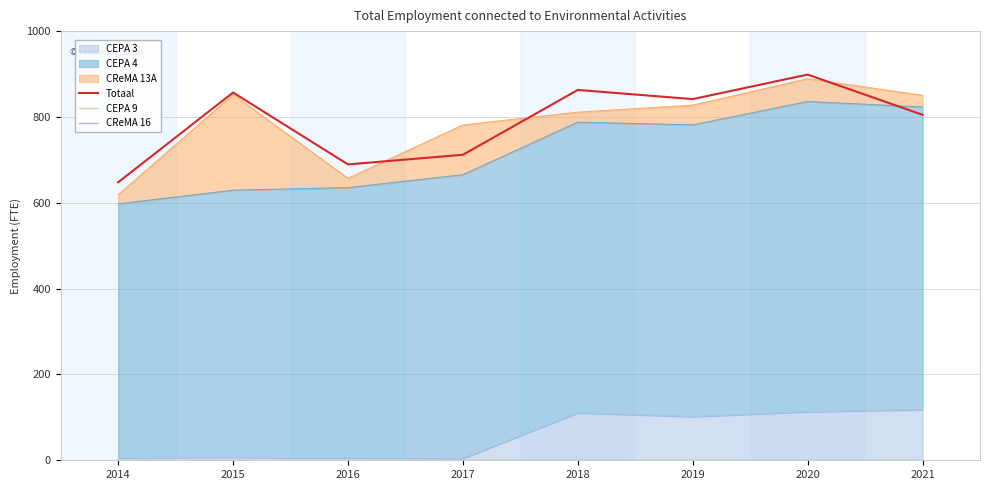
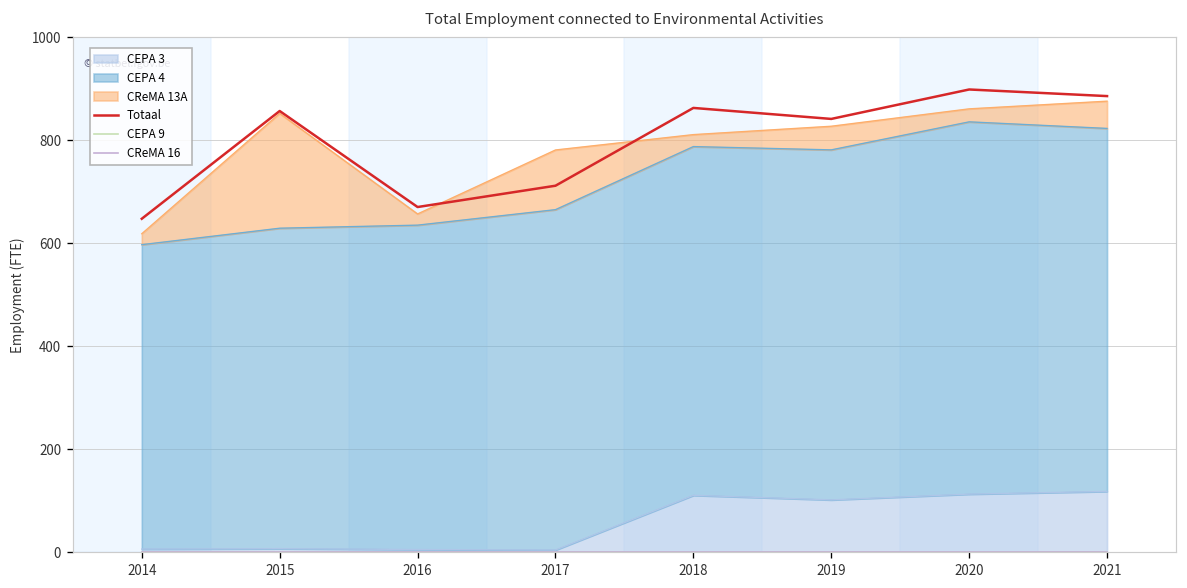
  {
    "CReMA 13A": {
-     "2020": 50,
-     "2021": 30
+     "2020": 30,
+     "2021": 50
    },
    "Totaal": {
      "2014": 650,
-     "2016": 690,
+     "2016": 670,
      "2017": 710,
      "2018": 860,
      "2019": 840,
      "2020": 900,
-     "2021": 800
+     "2021": 890
    }
  }
